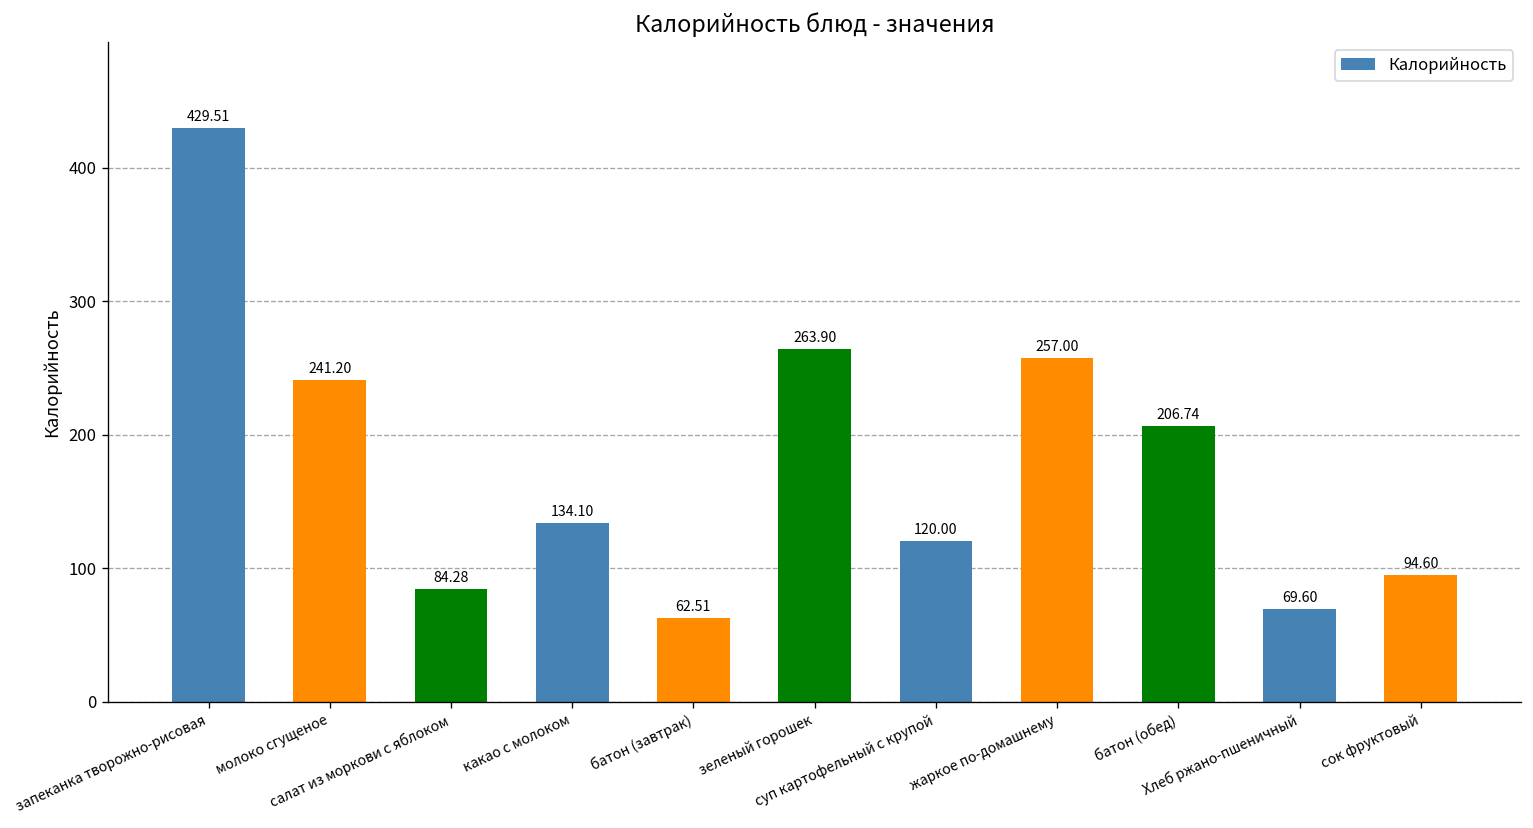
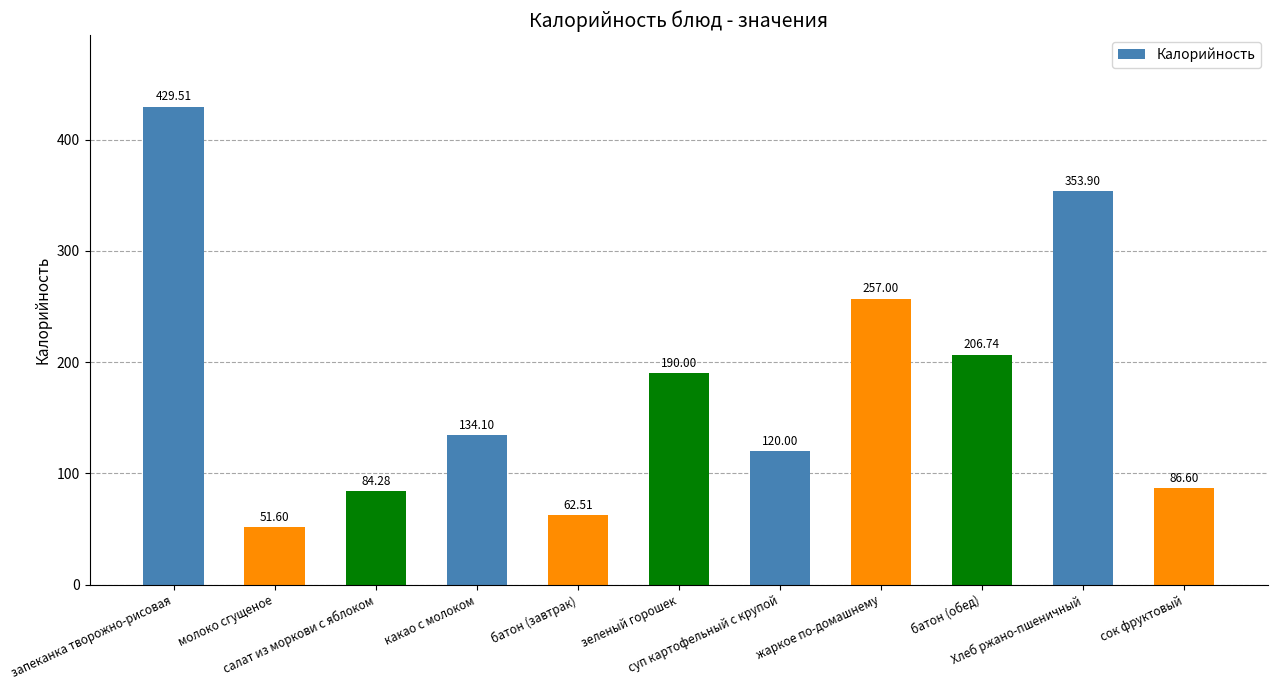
  {
    "запеканка творожно-рисовая": 429.51,
-   "молоко сгущеное": 241.20,
+   "молоко сгущеное": 51.60,
    "салат из моркови с яблоком": 84.28,
    "какао с молоком": 134.10,
    "батон (завтрак)": 62.51,
-   "зеленый горошек": 263.90,
+   "зеленый горошек": 190.00,
    "суп картофельный с крупой": 120.00,
    "жаркое по-домашнему": 257.00,
    "батон (обед)": 206.74,
-   "Хлеб ржано-пшеничный": 69.60,
-   "сок фруктовый": 94.60
+   "Хлеб ржано-пшеничный": 353.90,
+   "сок фруктовый": 86.60
  }
